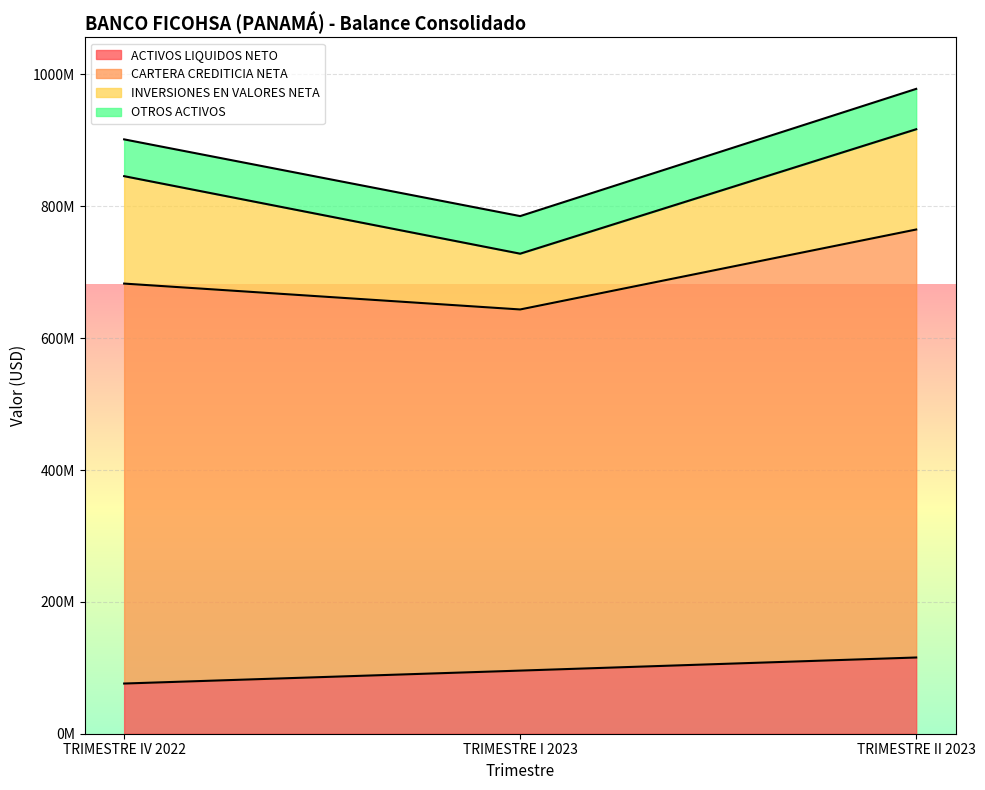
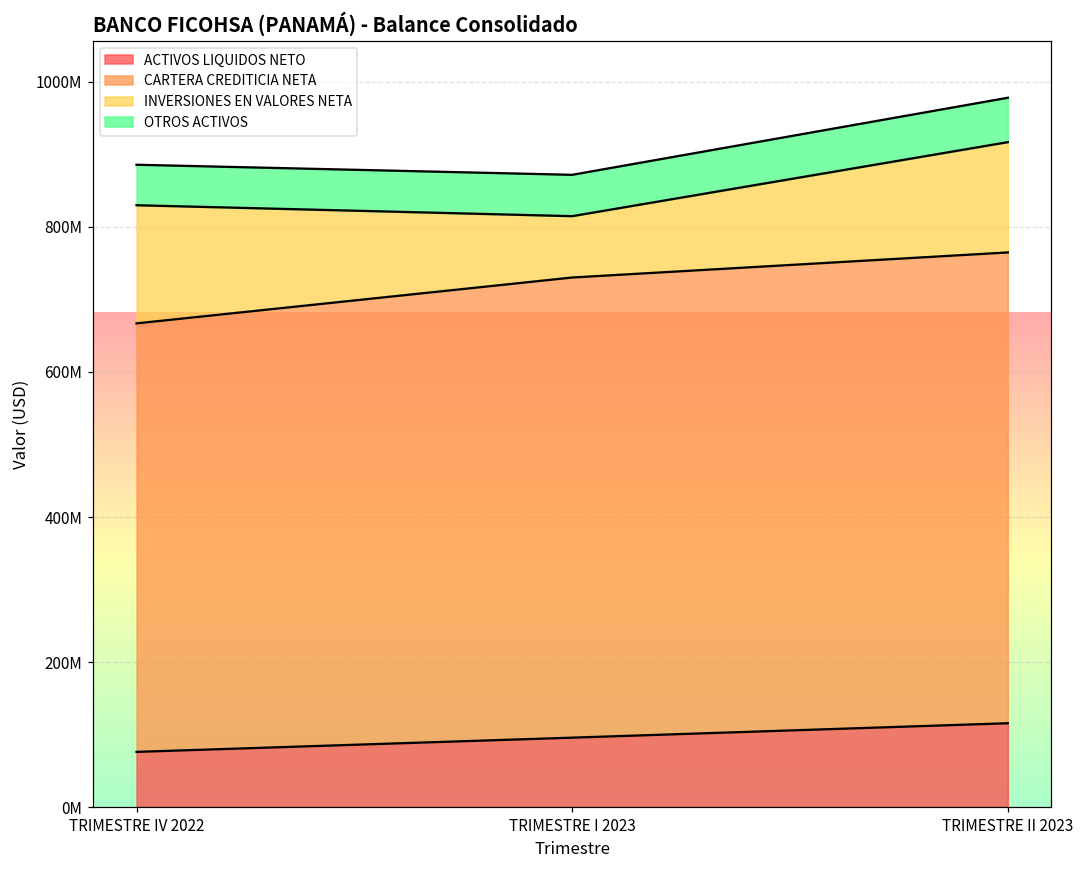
  {
    "ACTIVOS LIQUIDOS NETO": {
      "TRIMESTRE IV 2022": 80000000,
      "TRIMESTRE I 2023": 100000000,
      "TRIMESTRE II 2023": 120000000
    },
    "CARTERA CREDITICIA NETA": {
-     "TRIMESTRE IV 2022": 610000000,
-     "TRIMESTRE I 2023": 550000000,
+     "TRIMESTRE IV 2022": 590000000,
+     "TRIMESTRE I 2023": 630000000,
      "TRIMESTRE II 2023": 650000000
    },
    "INVERSIONES EN VALORES NETA": {
      "TRIMESTRE IV 2022": 160000000,
      "TRIMESTRE I 2023": 80000000,
      "TRIMESTRE II 2023": 150000000
    },
    "OTROS ACTIVOS": {
      "TRIMESTRE IV 2022": 60000000,
      "TRIMESTRE I 2023": 60000000,
      "TRIMESTRE II 2023": 60000000
    }
  }
